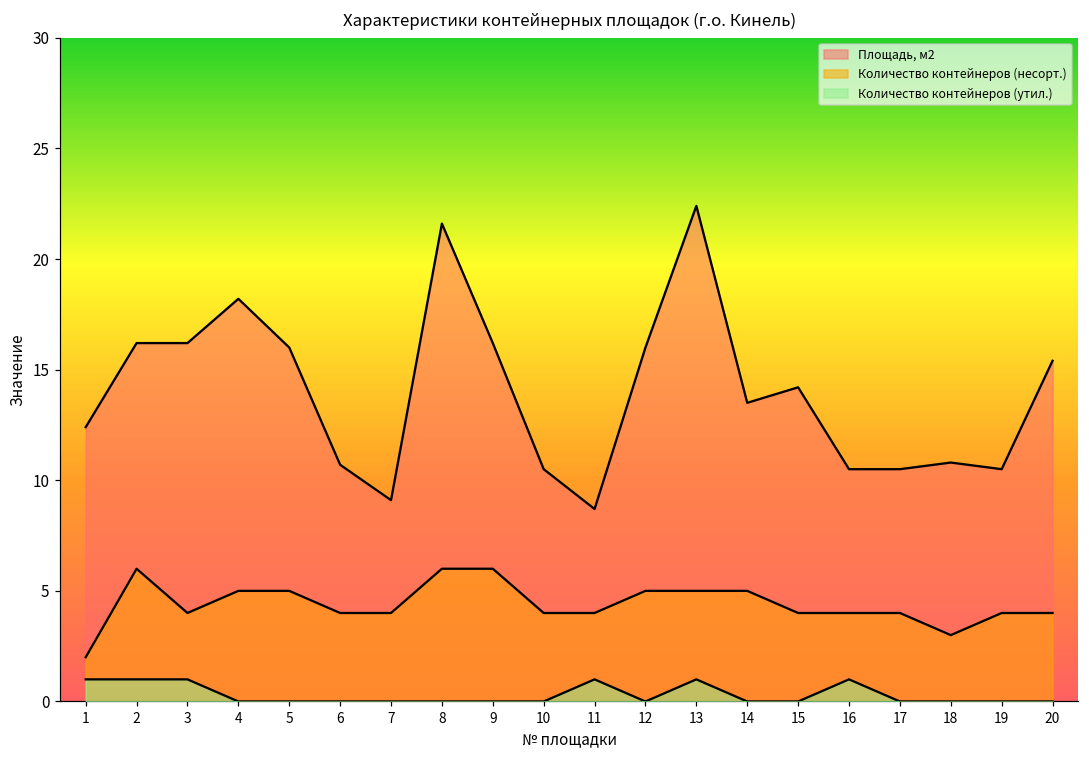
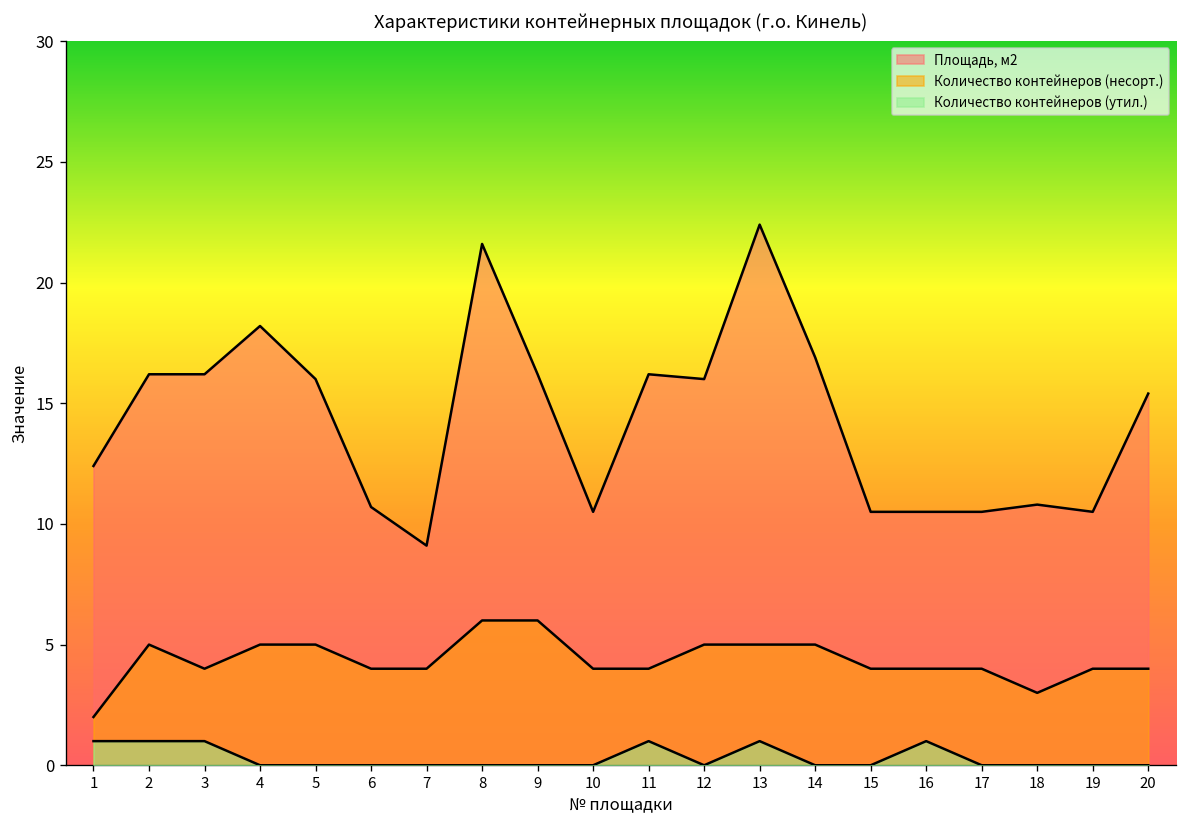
  {
    "Площадь, м2": {
      "1": 12.4,
      "2": 16.2,
      "3": 16.2,
      "4": 18.2,
      "5": 16.0,
      "6": 10.7,
      "7": 9.1,
      "8": 21.6,
      "9": 16.2,
      "10": 10.5,
-     "11": 8.7,
+     "11": 16.2,
      "12": 16.0,
      "13": 22.4,
-     "14": 13.5,
-     "15": 14.2,
+     "14": 16.9,
+     "15": 10.5,
      "16": 10.5,
      "17": 10.5,
      "18": 10.8,
      "19": 10.5,
      "20": 15.4
    },
    "Количество контейнеров (несорт.)": {
      "1": 2,
-     "2": 6,
+     "2": 5,
      "3": 4,
      "4": 5,
      "5": 5,
      "6": 4,
      "7": 4,
      "8": 6,
      "9": 6,
      "10": 4,
      "11": 4,
      "12": 5,
      "13": 5,
      "14": 5,
      "15": 4,
      "16": 4,
      "17": 4,
      "18": 3,
      "19": 4,
      "20": 4
    },
    "Количество контейнеров (утил.)": {
      "1": 1.0,
      "2": 1.0,
      "3": 1.0,
      "4": 0.0,
      "5": 0.0,
      "6": 0.0,
      "7": 0.0,
      "8": 0.0,
      "9": 0.0,
      "10": 0.0,
      "11": 1.0,
      "12": 0.0,
      "13": 1.0,
      "14": 0.0,
      "15": 0.0,
      "16": 1.0,
      "17": 0.0,
      "18": 0.0,
      "19": 0.0,
      "20": 0.0
    }
  }
